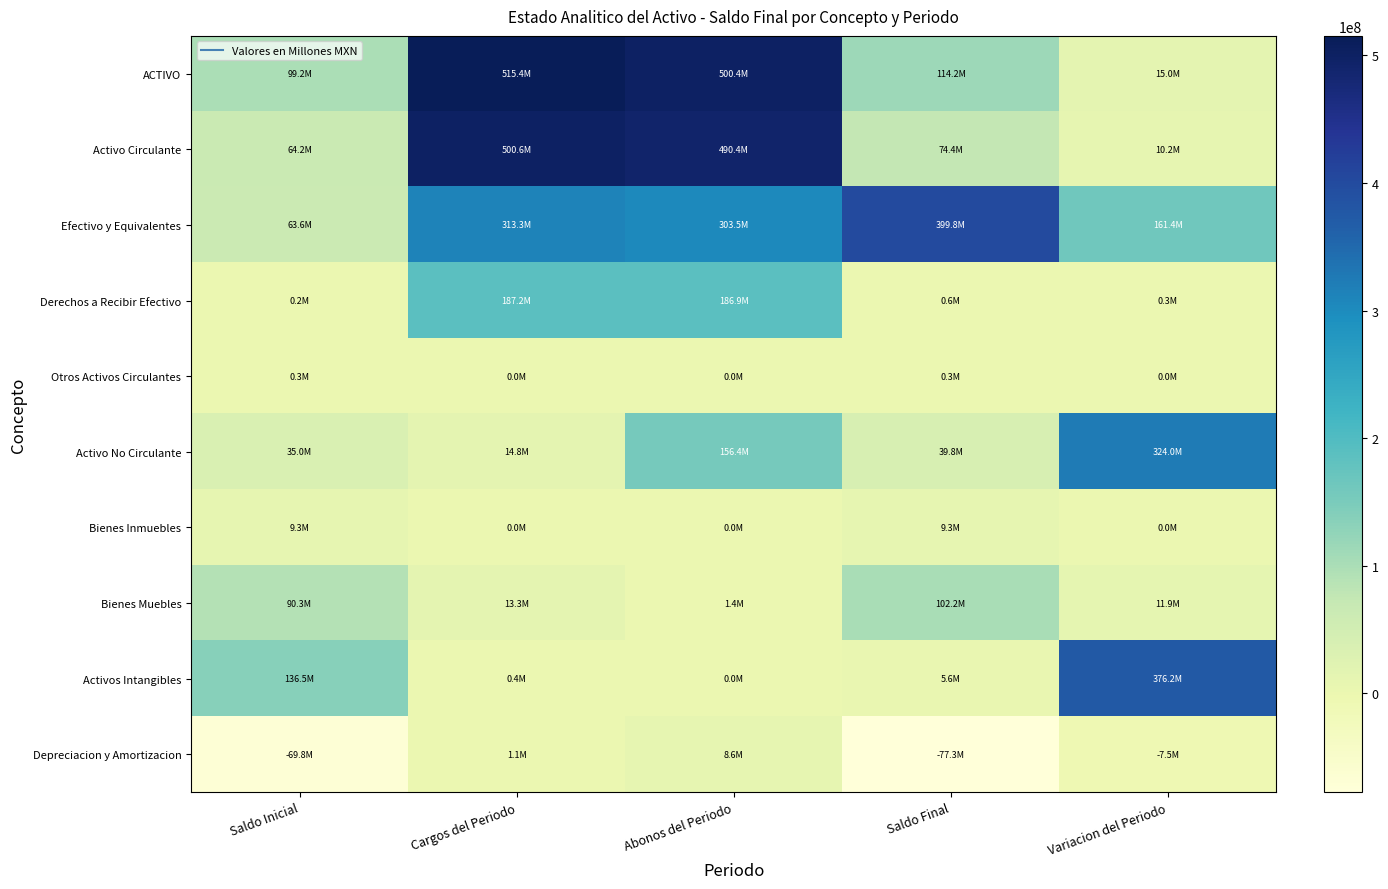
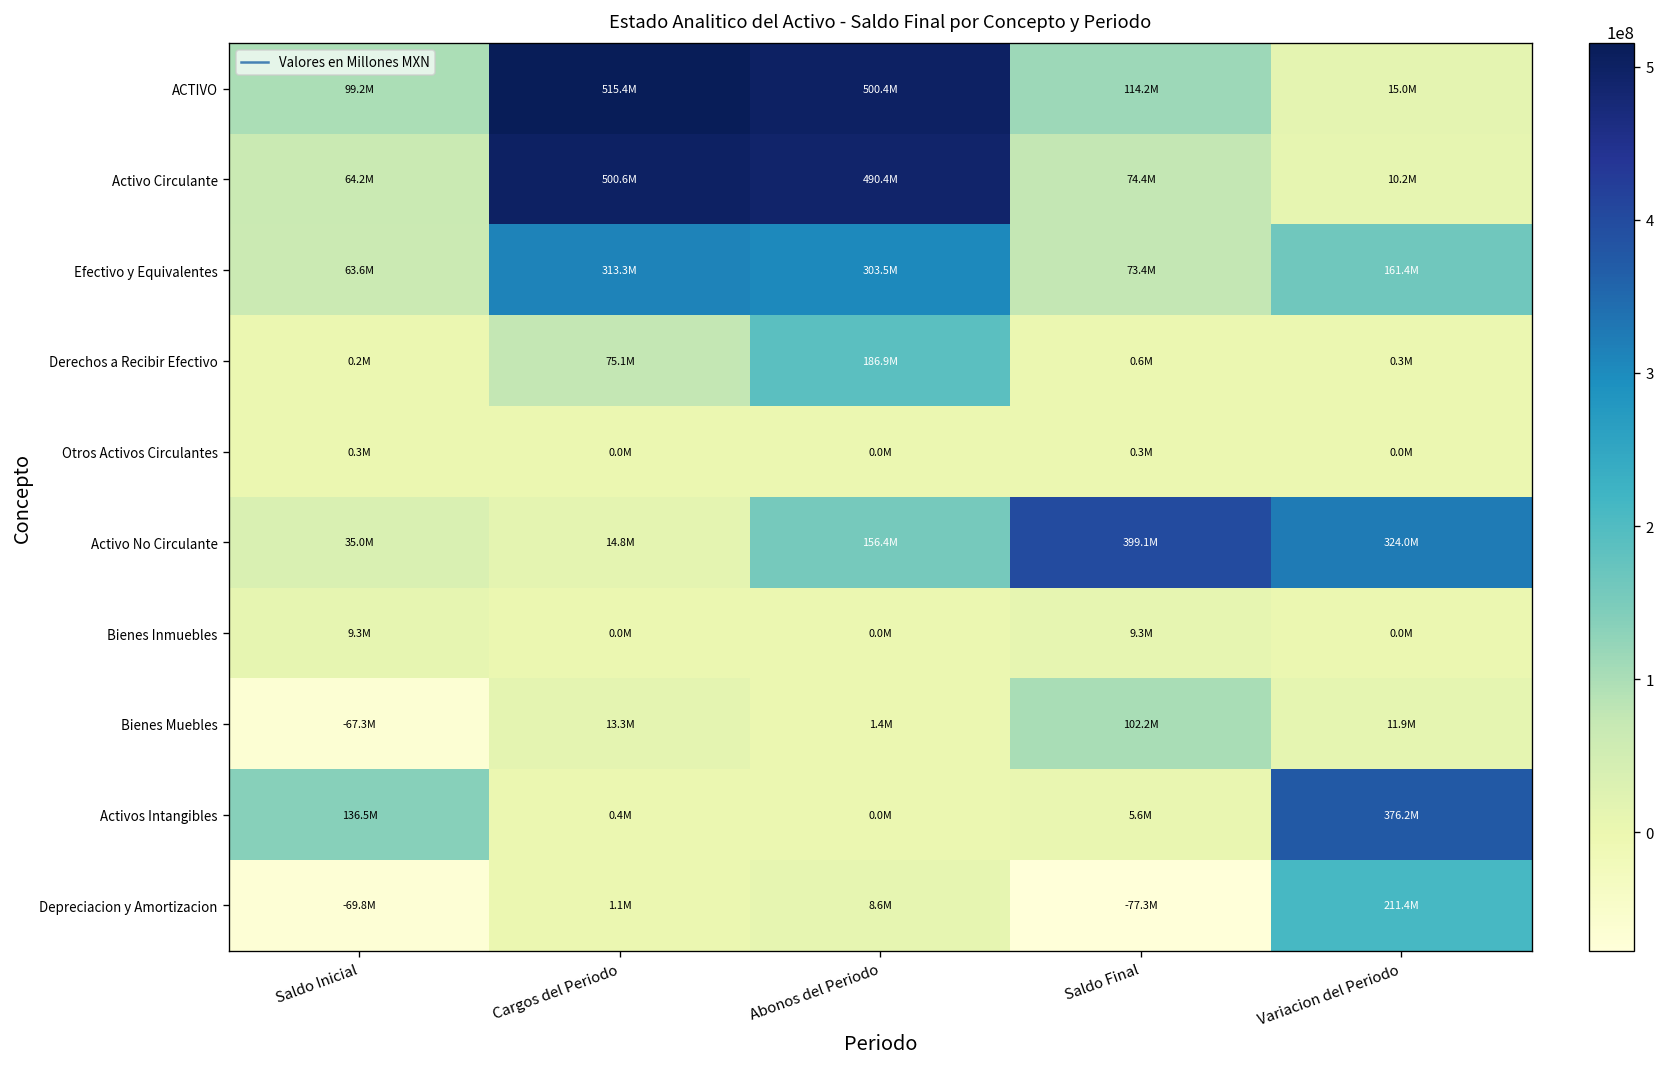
  {
    "ACTIVO": {
      "Saldo Inicial": "99.2M",
      "Cargos del Periodo": "515.4M",
      "Abonos del Periodo": "500.4M",
      "Saldo Final": "114.2M",
      "Variacion del Periodo": "15.0M"
    },
    "Activo Circulante": {
      "Saldo Inicial": "64.2M",
      "Cargos del Periodo": "500.6M",
      "Abonos del Periodo": "490.4M",
      "Saldo Final": "74.4M",
      "Variacion del Periodo": "10.2M"
    },
    "Efectivo y Equivalentes": {
      "Saldo Inicial": "63.6M",
      "Cargos del Periodo": "313.3M",
      "Abonos del Periodo": "303.5M",
-     "Saldo Final": "399.8M",
+     "Saldo Final": "73.4M",
      "Variacion del Periodo": "161.4M"
    },
    "Derechos a Recibir Efectivo": {
      "Saldo Inicial": "0.2M",
-     "Cargos del Periodo": "187.2M",
+     "Cargos del Periodo": "75.1M",
      "Abonos del Periodo": "186.9M",
      "Saldo Final": "0.6M",
      "Variacion del Periodo": "0.3M"
    },
    "Otros Activos Circulantes": {
      "Saldo Inicial": "0.3M",
      "Cargos del Periodo": "0.0M",
      "Abonos del Periodo": "0.0M",
      "Saldo Final": "0.3M",
      "Variacion del Periodo": "0.0M"
    },
    "Activo No Circulante": {
      "Saldo Inicial": "35.0M",
      "Cargos del Periodo": "14.8M",
      "Abonos del Periodo": "156.4M",
-     "Saldo Final": "39.8M",
+     "Saldo Final": "399.1M",
      "Variacion del Periodo": "324.0M"
    },
    "Bienes Inmuebles": {
      "Saldo Inicial": "9.3M",
      "Cargos del Periodo": "0.0M",
      "Abonos del Periodo": "0.0M",
      "Saldo Final": "9.3M",
      "Variacion del Periodo": "0.0M"
    },
    "Bienes Muebles": {
-     "Saldo Inicial": "90.3M",
+     "Saldo Inicial": "-67.3M",
      "Cargos del Periodo": "13.3M",
      "Abonos del Periodo": "1.4M",
      "Saldo Final": "102.2M",
      "Variacion del Periodo": "11.9M"
    },
    "Activos Intangibles": {
      "Saldo Inicial": "136.5M",
      "Cargos del Periodo": "0.4M",
      "Abonos del Periodo": "0.0M",
      "Saldo Final": "5.6M",
      "Variacion del Periodo": "376.2M"
    },
    "Depreciacion y Amortizacion": {
      "Saldo Inicial": "-69.8M",
      "Cargos del Periodo": "1.1M",
      "Abonos del Periodo": "8.6M",
      "Saldo Final": "-77.3M",
-     "Variacion del Periodo": "-7.5M"
+     "Variacion del Periodo": "211.4M"
    }
  }
